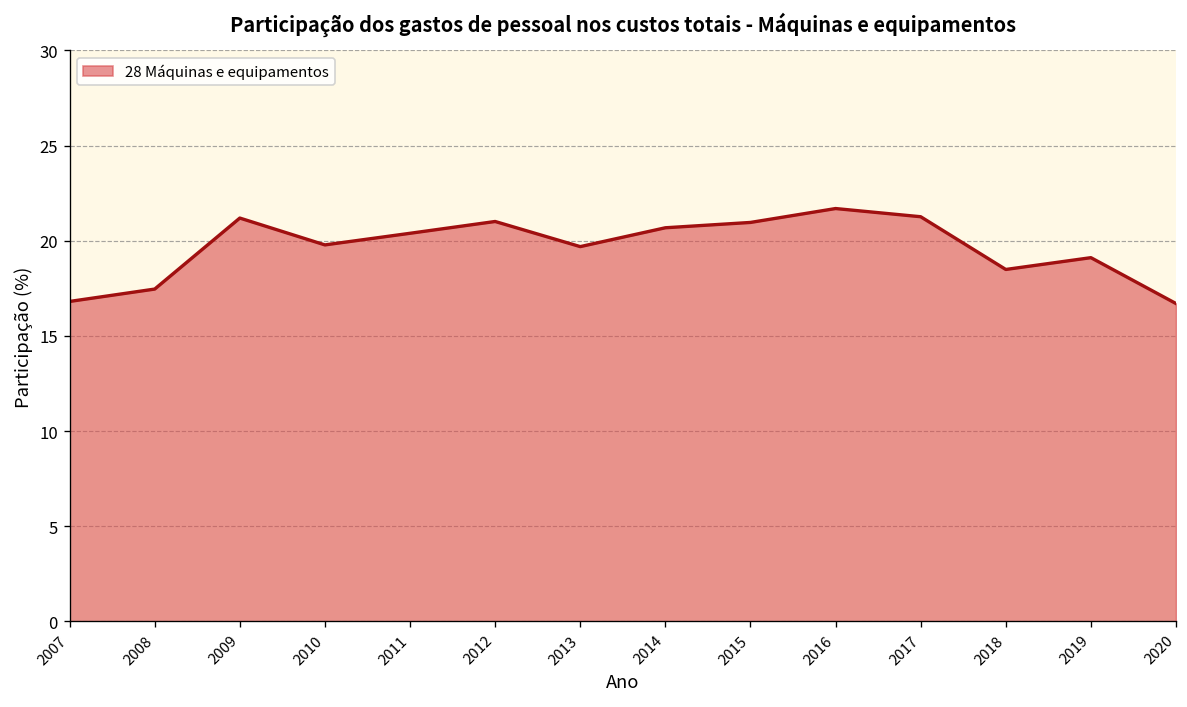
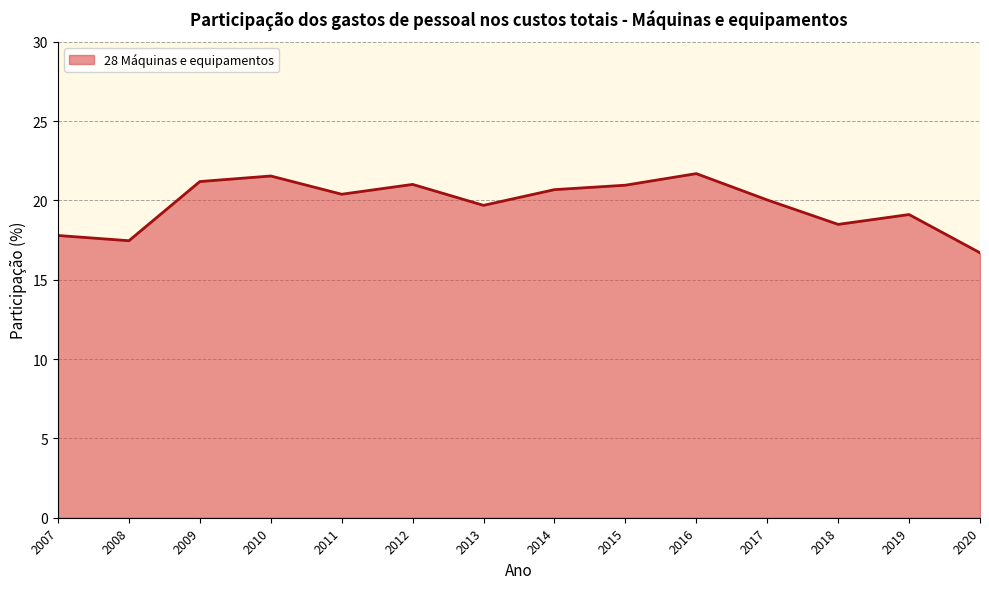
  {
-   "2007": 16.8,
+   "2007": 17.8,
    "2008": 17.5,
    "2009": 21.2,
-   "2010": 19.8,
+   "2010": 21.5,
    "2011": 20.4,
    "2012": 21.0,
    "2013": 19.7,
    "2014": 20.7,
    "2015": 21.0,
    "2016": 21.7,
-   "2017": 21.3,
+   "2017": 20.0,
    "2018": 18.5,
    "2019": 19.1,
    "2020": 16.7
  }
